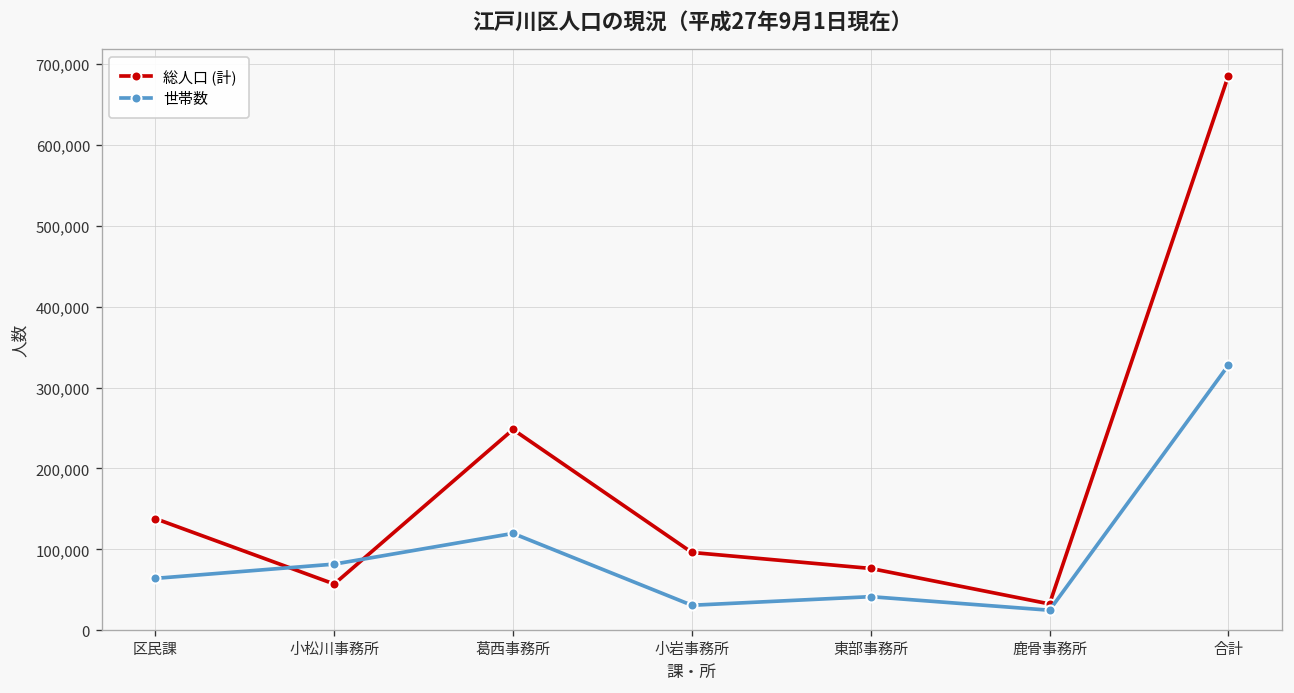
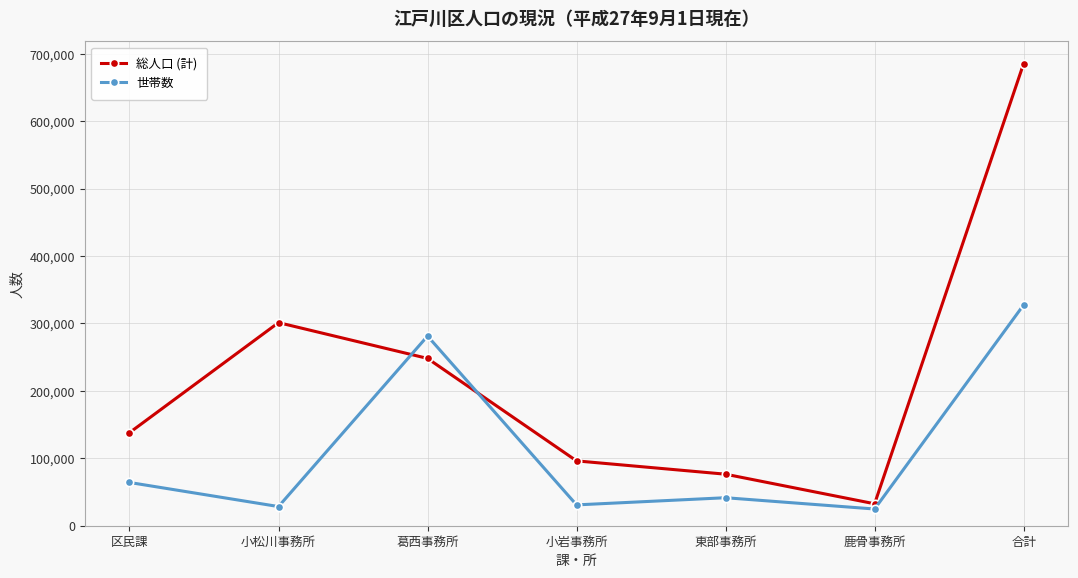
  {
    "総人口 (計)": {
      "区民課": "140,000",
-     "小松川事務所": "60,000",
+     "小松川事務所": "300,000",
      "葛西事務所": "250,000",
      "小岩事務所": "100,000",
      "東部事務所": "80,000",
      "鹿骨事務所": "30,000",
      "合計": "690,000"
    },
    "世帯数": {
      "区民課": "60,000",
-     "小松川事務所": "80,000",
-     "葛西事務所": "120,000",
+     "小松川事務所": "30,000",
+     "葛西事務所": "280,000",
      "小岩事務所": "30,000",
      "東部事務所": "40,000",
      "鹿骨事務所": "20,000",
      "合計": "330,000"
    }
  }
